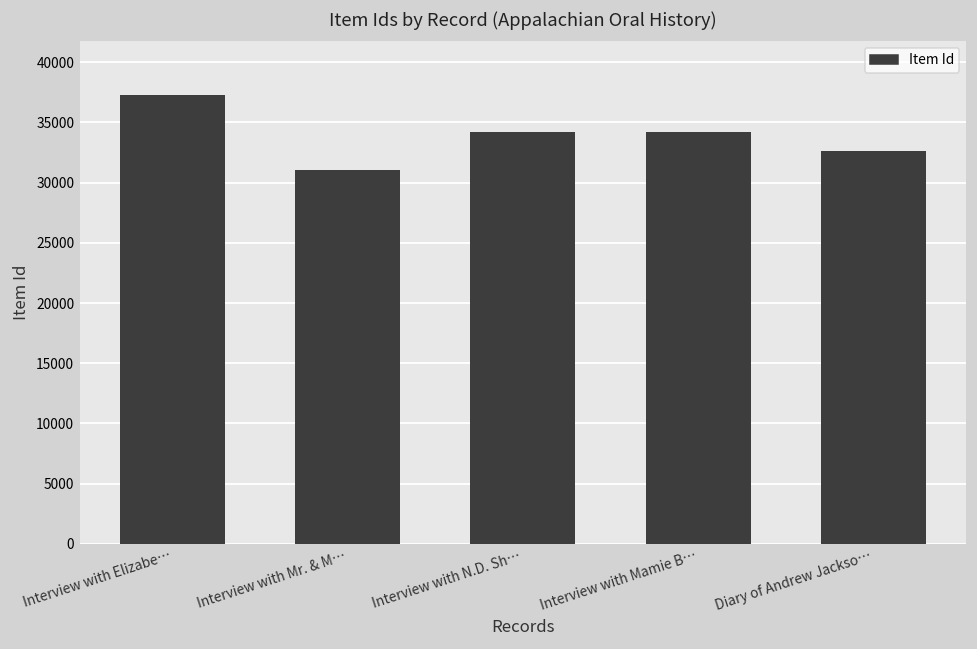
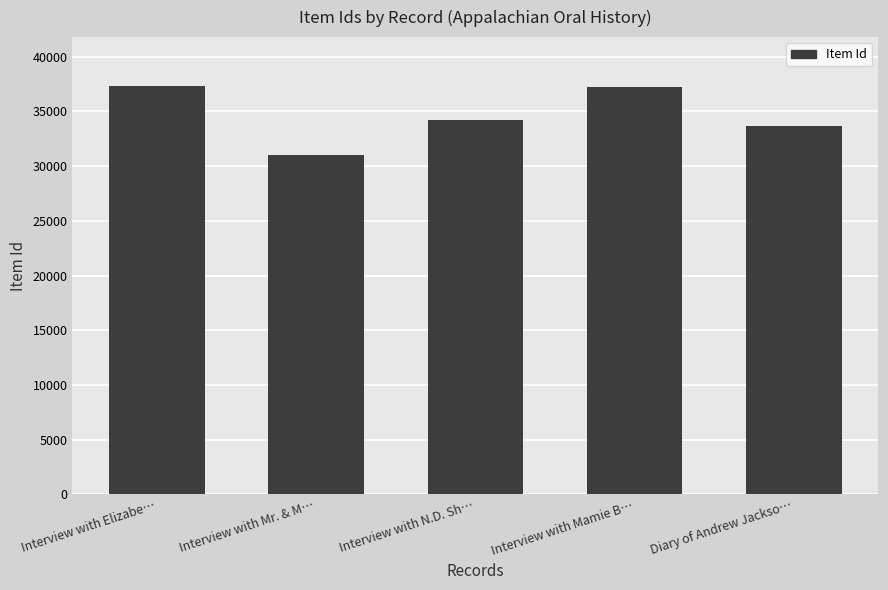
  {
    "Interview with Elizabe…": 37300,
    "Interview with Mr. & M…": 31000,
    "Interview with N.D. Sh…": 34200,
-   "Interview with Mamie B…": 34200,
-   "Diary of Andrew Jackso…": 32600
+   "Interview with Mamie B…": 37200,
+   "Diary of Andrew Jackso…": 33600
  }
